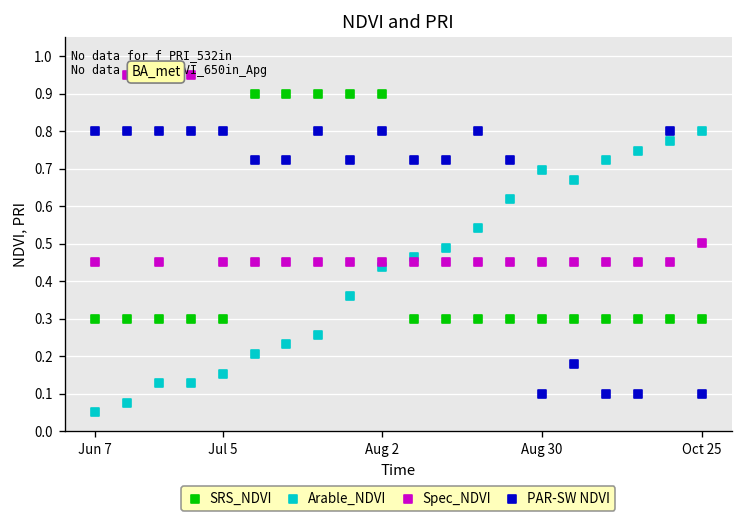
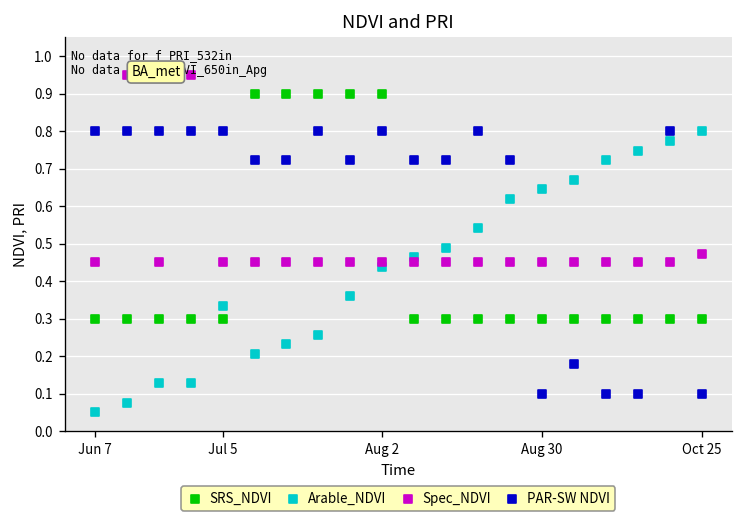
  {
    "Arable_NDVI": {
-     "Jul 5": 0.15,
-     "Aug 30": 0.70
+     "Jul 5": 0.33,
+     "Aug 30": 0.64
    },
    "Spec_NDVI": {
-     "Oct 25": 0.50
+     "Oct 25": 0.47
    }
  }
